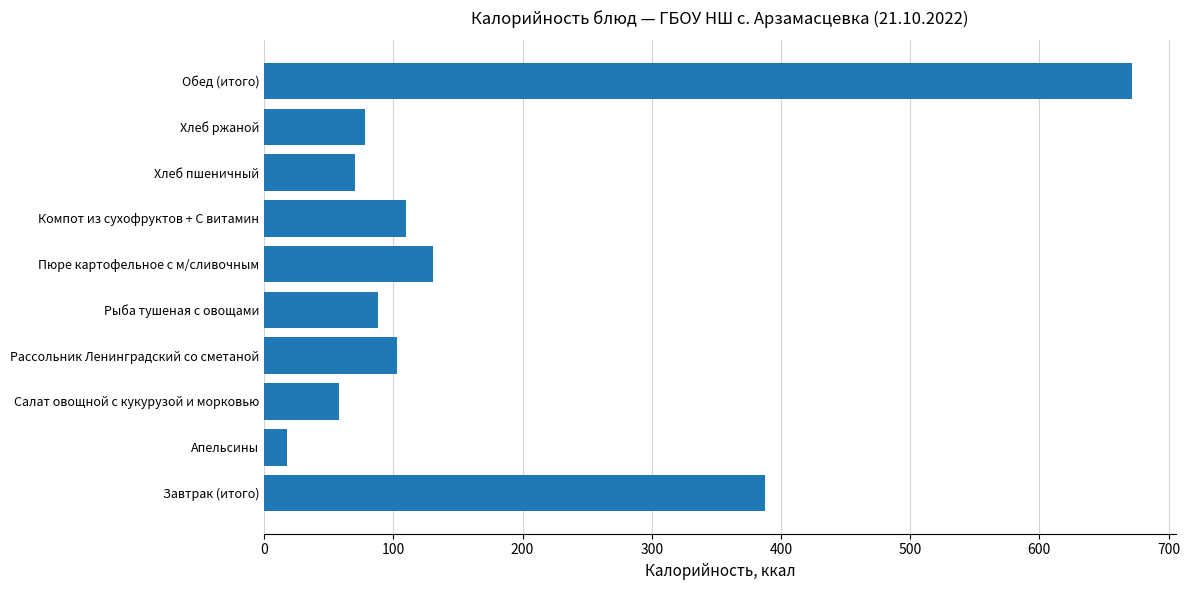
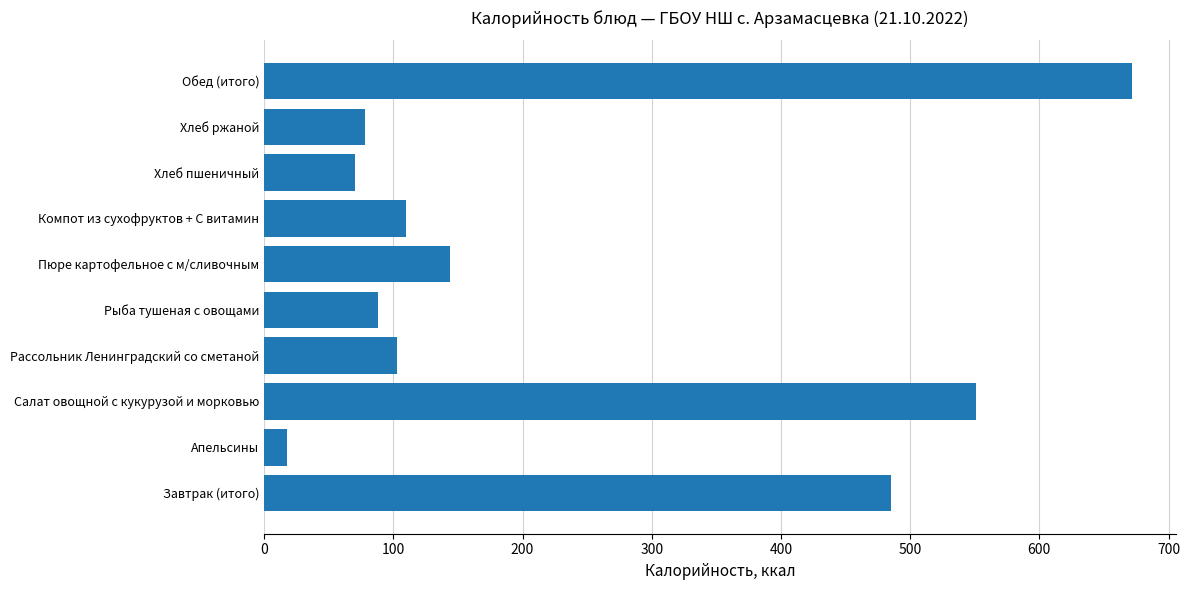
  {
    "Обед (итого)": 672,
    "Хлеб ржаной": 78,
    "Хлеб пшеничный": 70,
    "Компот из сухофруктов + C витамин": 110,
-   "Пюре картофельное с м/сливочным": 131,
+   "Пюре картофельное с м/сливочным": 144,
    "Рыба тушеная с овощами": 88,
    "Рассольник Ленинградский со сметаной": 103,
-   "Салат овощной с кукурузой и морковью": 58,
+   "Салат овощной с кукурузой и морковью": 551,
    "Апельсины": 18,
-   "Завтрак (итого)": 388
+   "Завтрак (итого)": 485
  }
